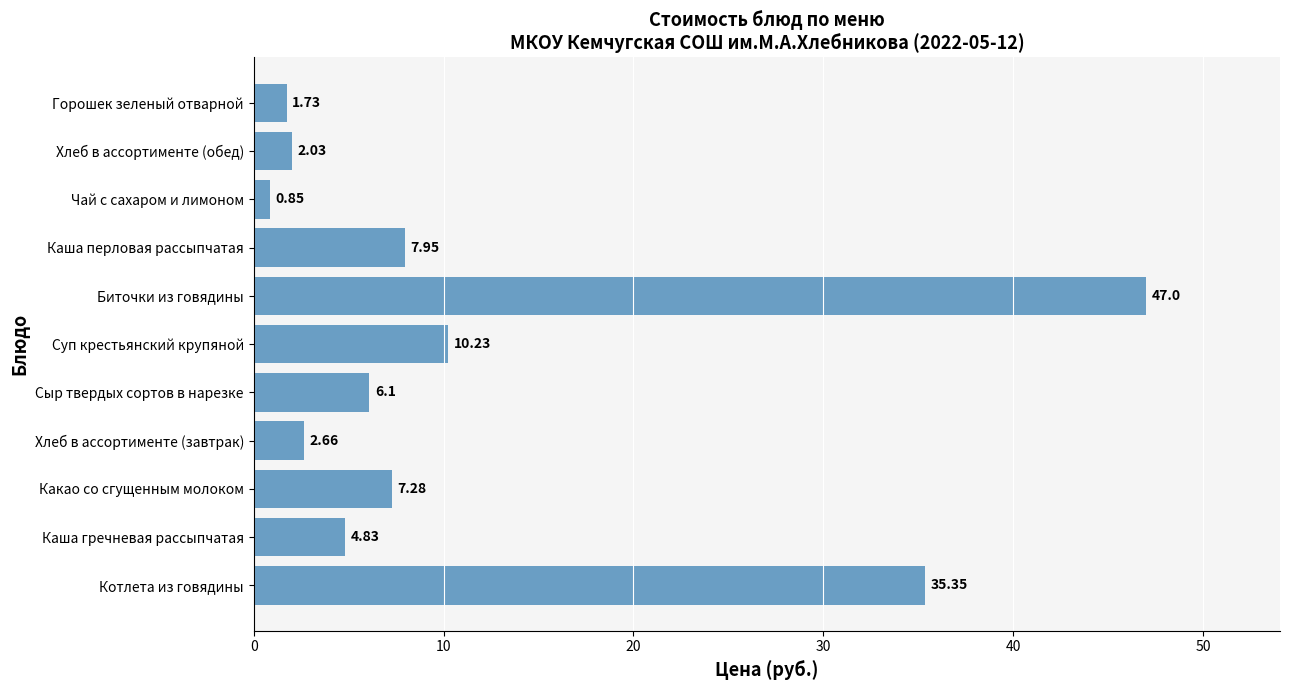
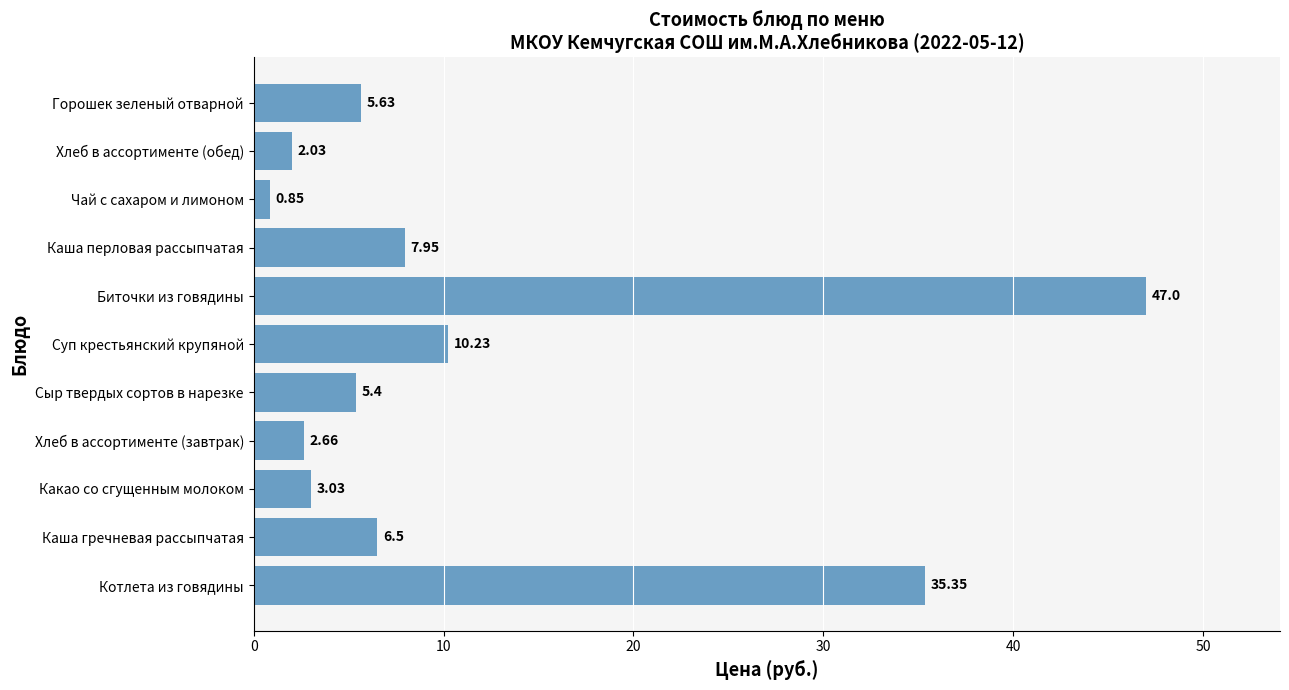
  {
-   "Горошек зеленый отварной": 1.73,
+   "Горошек зеленый отварной": 5.63,
    "Хлеб в ассортименте (обед)": 2.03,
    "Чай с сахаром и лимоном": 0.85,
    "Каша перловая рассыпчатая": 7.95,
    "Биточки из говядины": 47.0,
    "Суп крестьянский крупяной": 10.23,
-   "Сыр твердых сортов в нарезке": 6.1,
+   "Сыр твердых сортов в нарезке": 5.4,
    "Хлеб в ассортименте (завтрак)": 2.66,
-   "Какао со сгущенным молоком": 7.28,
-   "Каша гречневая рассыпчатая": 4.83,
+   "Какао со сгущенным молоком": 3.03,
+   "Каша гречневая рассыпчатая": 6.5,
    "Котлета из говядины": 35.35
  }
